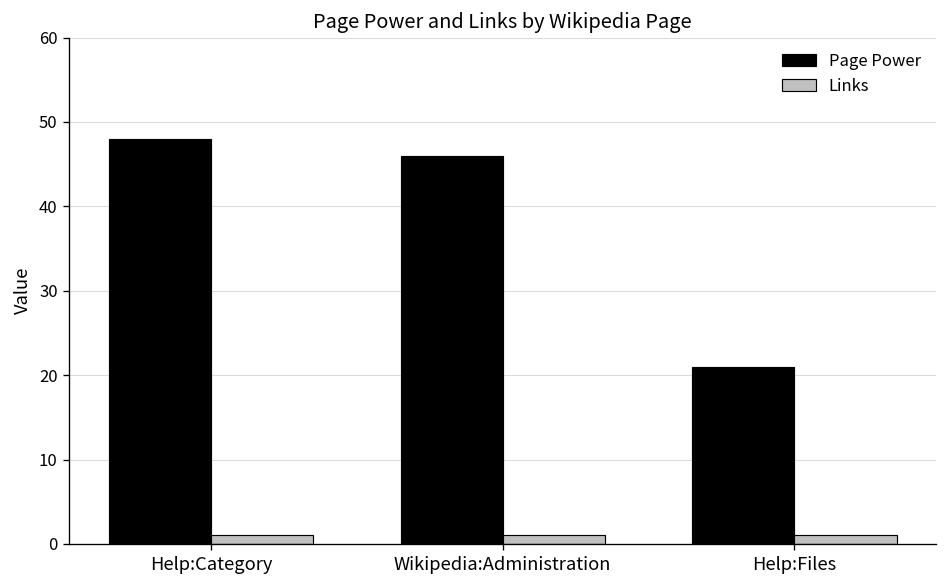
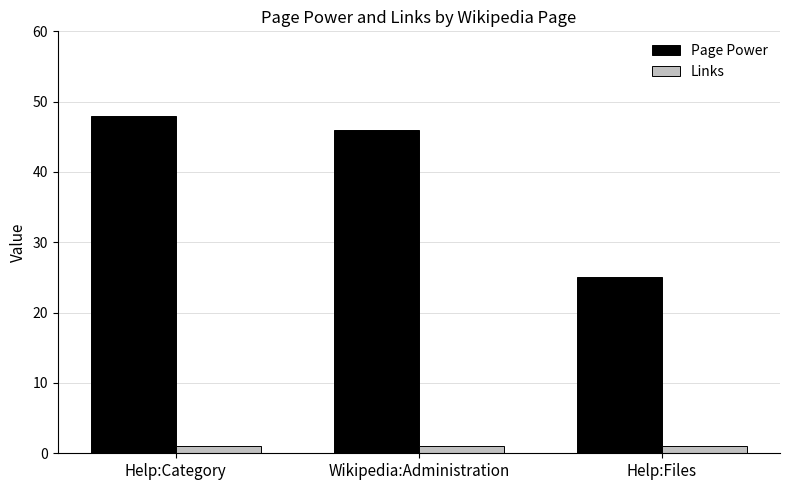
  {
    "Page Power": {
      "Help:Category": 48,
      "Wikipedia:Administration": 46,
-     "Help:Files": 21
+     "Help:Files": 25
    },
    "Links": {
      "Help:Category": 1,
      "Wikipedia:Administration": 1,
      "Help:Files": 1
    }
  }
